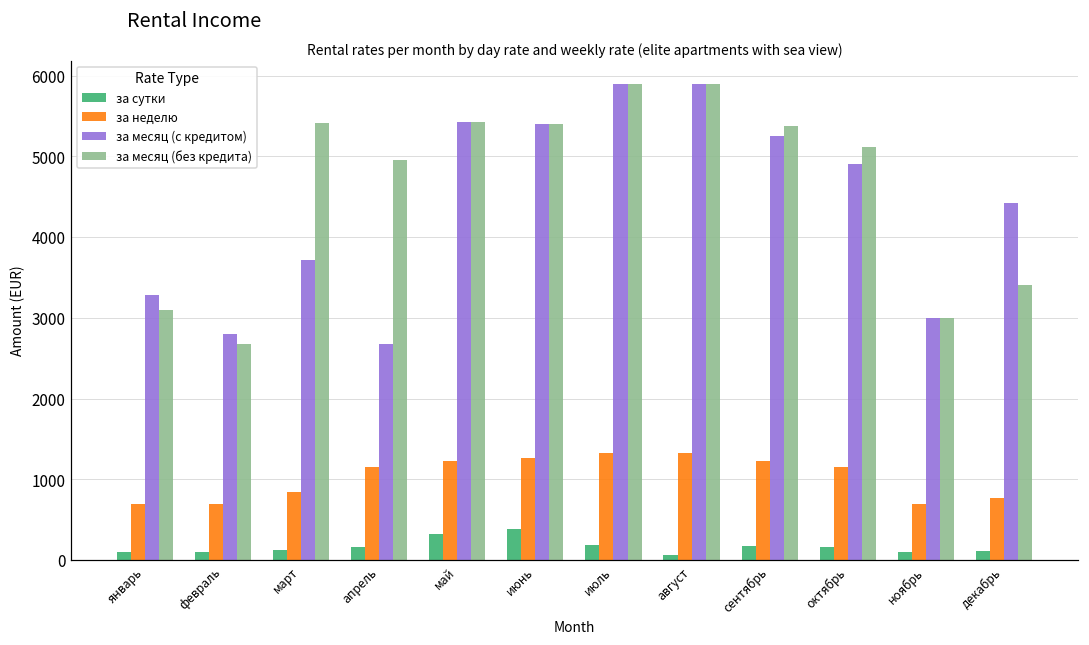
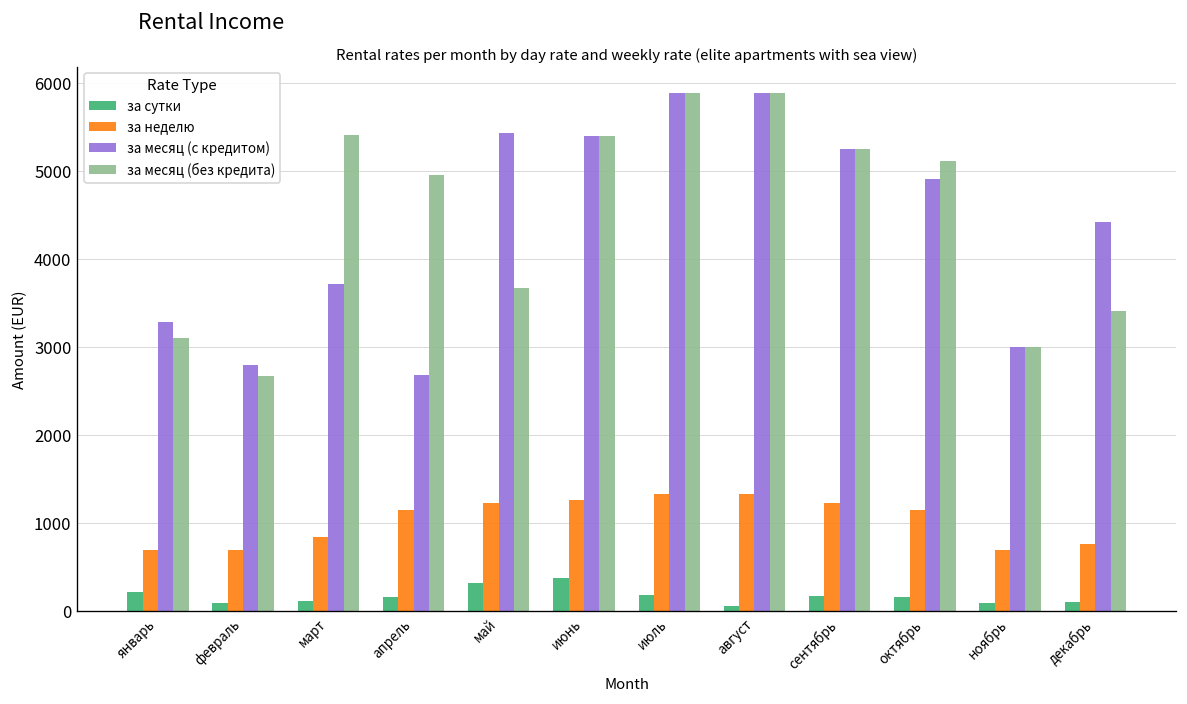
  {
    "за сутки": {
-     "январь": 100,
+     "январь": 200,
      "февраль": 100,
      "март": 100,
      "апрель": 200,
      "май": 300,
      "июнь": 400,
      "июль": 200,
      "август": 100,
      "сентябрь": 200,
      "октябрь": 200,
      "ноябрь": 100,
      "декабрь": 100
    },
    "за неделю": {
      "январь": 700,
      "февраль": 700,
      "март": 800,
      "апрель": 1200,
      "май": 1200,
      "июнь": 1300,
      "июль": 1300,
      "август": 1300,
      "сентябрь": 1200,
      "октябрь": 1200,
      "ноябрь": 700,
      "декабрь": 800
    },
    "за месяц (с кредитом)": {
      "январь": 3300,
      "февраль": 2800,
      "март": 3700,
      "апрель": 2700,
      "май": 5400,
      "июнь": 5400,
      "июль": 5900,
      "август": 5900,
      "сентябрь": 5300,
      "октябрь": 4900,
      "ноябрь": 3000,
      "декабрь": 4400
    },
    "за месяц (без кредита)": {
      "январь": 3100,
      "февраль": 2700,
      "март": 5400,
      "апрель": 5000,
-     "май": 5400,
+     "май": 3700,
      "июнь": 5400,
      "июль": 5900,
      "август": 5900,
-     "сентябрь": 5400,
+     "сентябрь": 5300,
      "октябрь": 5100,
      "ноябрь": 3000,
      "декабрь": 3400
    }
  }
